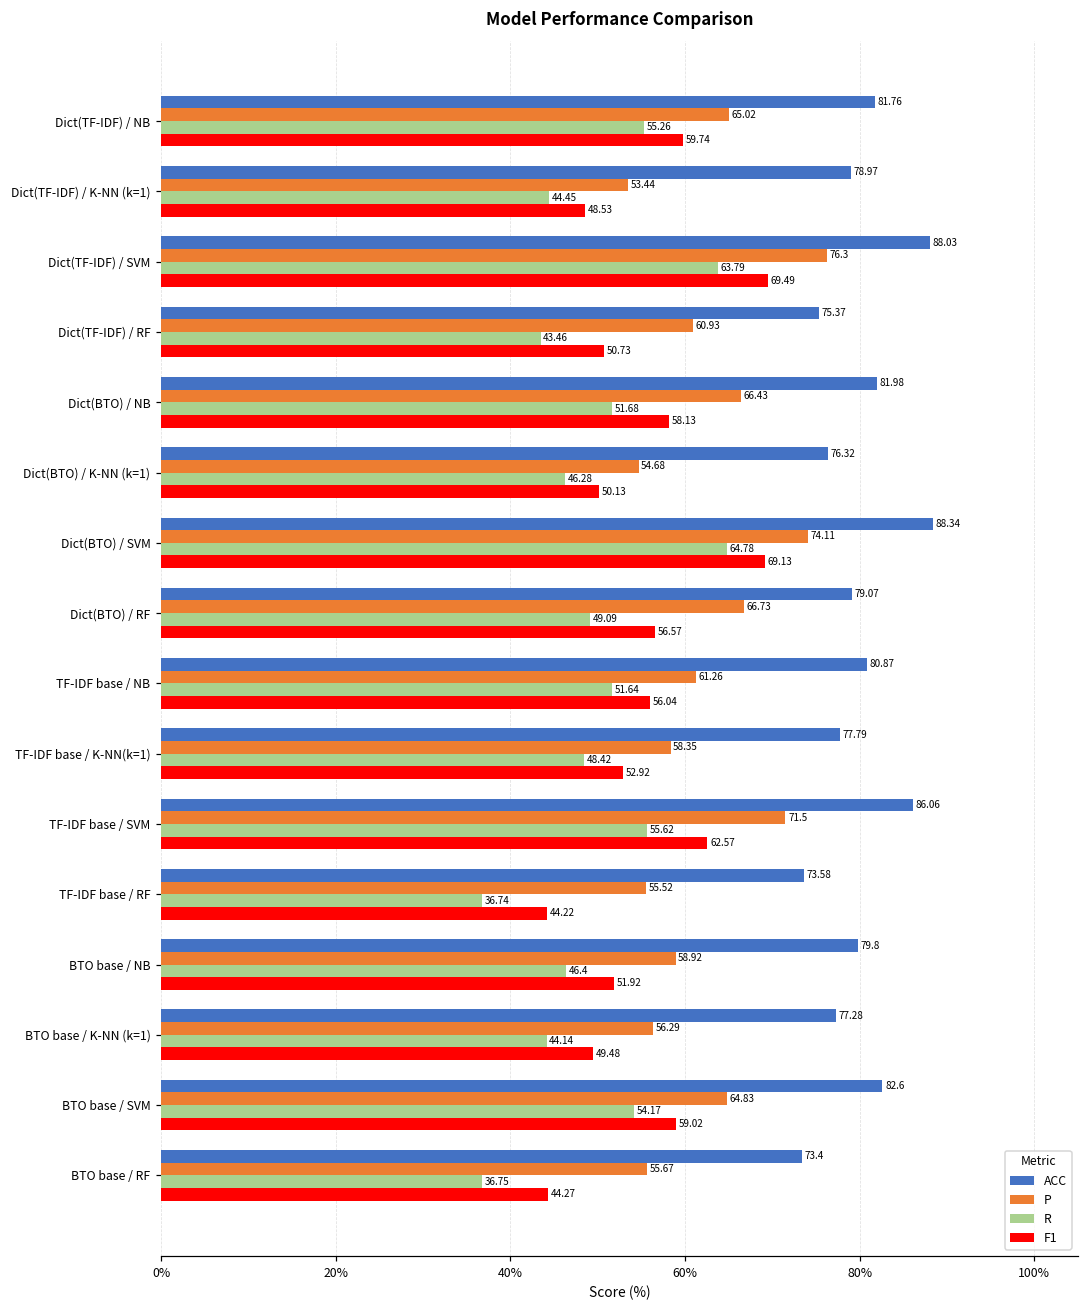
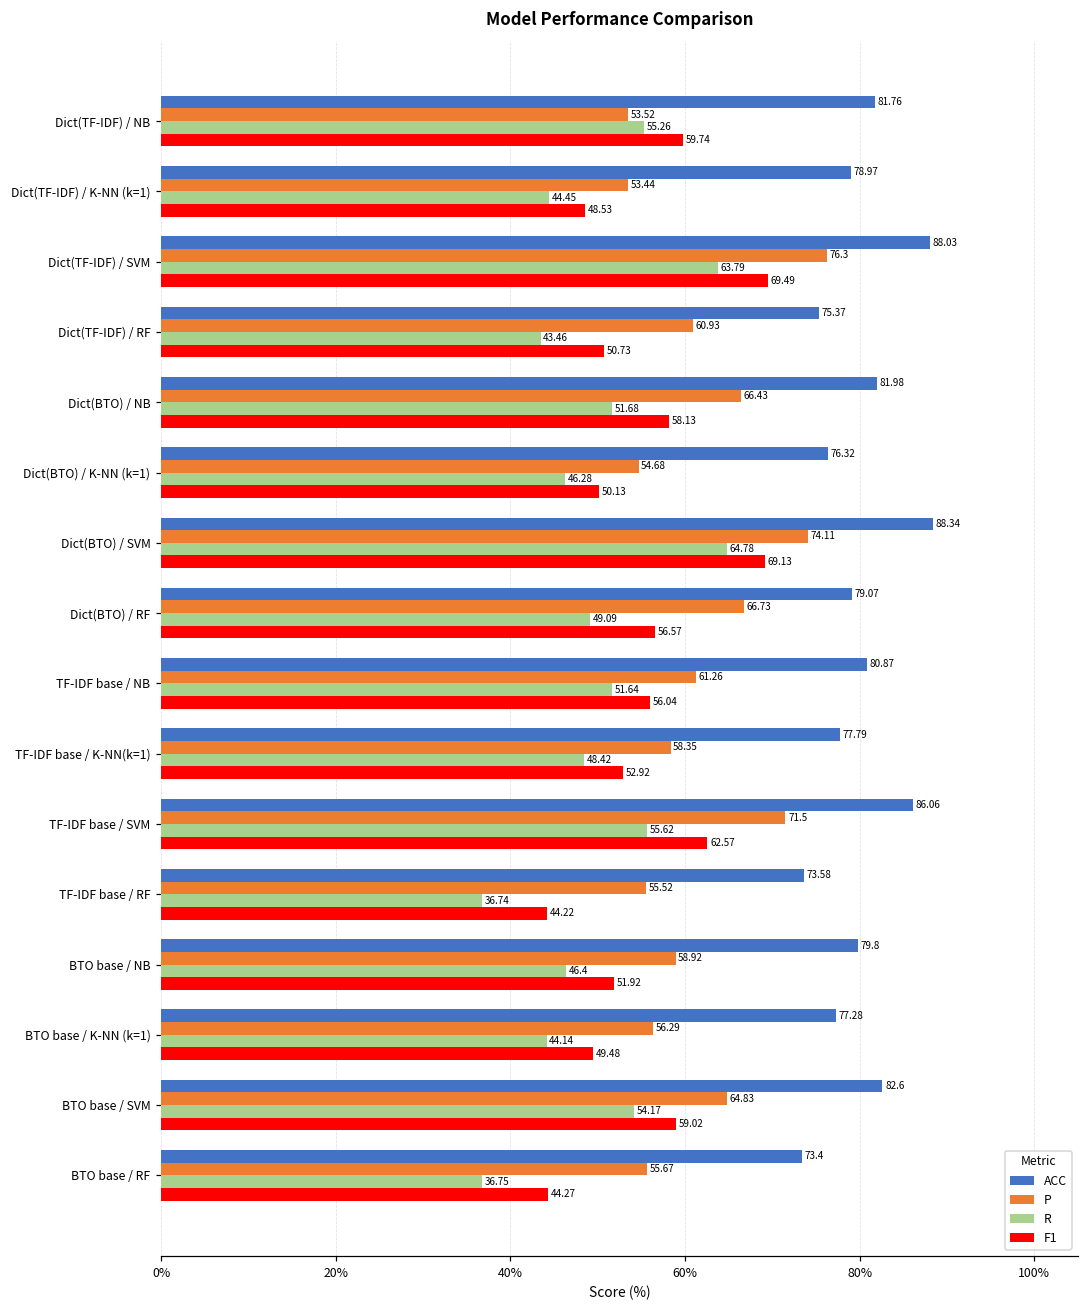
  {
    "ACC": {
      "Dict(TF-IDF) / NB": 81.76,
      "Dict(TF-IDF) / K-NN (k=1)": 78.97,
      "Dict(TF-IDF) / SVM": 88.03,
      "Dict(TF-IDF) / RF": 75.37,
      "Dict(BTO) / NB": 81.98,
      "Dict(BTO) / K-NN (k=1)": 76.32,
      "Dict(BTO) / SVM": 88.34,
      "Dict(BTO) / RF": 79.07,
      "TF-IDF base / NB": 80.87,
      "TF-IDF base / K-NN(k=1)": 77.79,
      "TF-IDF base / SVM": 86.06,
      "TF-IDF base / RF": 73.58,
      "BTO base / NB": 79.8,
      "BTO base / K-NN (k=1)": 77.28,
      "BTO base / SVM": 82.6,
      "BTO base / RF": 73.4
    },
    "P": {
-     "Dict(TF-IDF) / NB": 65.02,
+     "Dict(TF-IDF) / NB": 53.52,
      "Dict(TF-IDF) / K-NN (k=1)": 53.44,
      "Dict(TF-IDF) / SVM": 76.3,
      "Dict(TF-IDF) / RF": 60.93,
      "Dict(BTO) / NB": 66.43,
      "Dict(BTO) / K-NN (k=1)": 54.68,
      "Dict(BTO) / SVM": 74.11,
      "Dict(BTO) / RF": 66.73,
      "TF-IDF base / NB": 61.26,
      "TF-IDF base / K-NN(k=1)": 58.35,
      "TF-IDF base / SVM": 71.5,
      "TF-IDF base / RF": 55.52,
      "BTO base / NB": 58.92,
      "BTO base / K-NN (k=1)": 56.29,
      "BTO base / SVM": 64.83,
      "BTO base / RF": 55.67
    },
    "R": {
      "Dict(TF-IDF) / NB": 55.26,
      "Dict(TF-IDF) / K-NN (k=1)": 44.45,
      "Dict(TF-IDF) / SVM": 63.79,
      "Dict(TF-IDF) / RF": 43.46,
      "Dict(BTO) / NB": 51.68,
      "Dict(BTO) / K-NN (k=1)": 46.28,
      "Dict(BTO) / SVM": 64.78,
      "Dict(BTO) / RF": 49.09,
      "TF-IDF base / NB": 51.64,
      "TF-IDF base / K-NN(k=1)": 48.42,
      "TF-IDF base / SVM": 55.62,
      "TF-IDF base / RF": 36.74,
      "BTO base / NB": 46.4,
      "BTO base / K-NN (k=1)": 44.14,
      "BTO base / SVM": 54.17,
      "BTO base / RF": 36.75
    },
    "F1": {
      "Dict(TF-IDF) / NB": 59.74,
      "Dict(TF-IDF) / K-NN (k=1)": 48.53,
      "Dict(TF-IDF) / SVM": 69.49,
      "Dict(TF-IDF) / RF": 50.73,
      "Dict(BTO) / NB": 58.13,
      "Dict(BTO) / K-NN (k=1)": 50.13,
      "Dict(BTO) / SVM": 69.13,
      "Dict(BTO) / RF": 56.57,
      "TF-IDF base / NB": 56.04,
      "TF-IDF base / K-NN(k=1)": 52.92,
      "TF-IDF base / SVM": 62.57,
      "TF-IDF base / RF": 44.22,
      "BTO base / NB": 51.92,
      "BTO base / K-NN (k=1)": 49.48,
      "BTO base / SVM": 59.02,
      "BTO base / RF": 44.27
    }
  }
